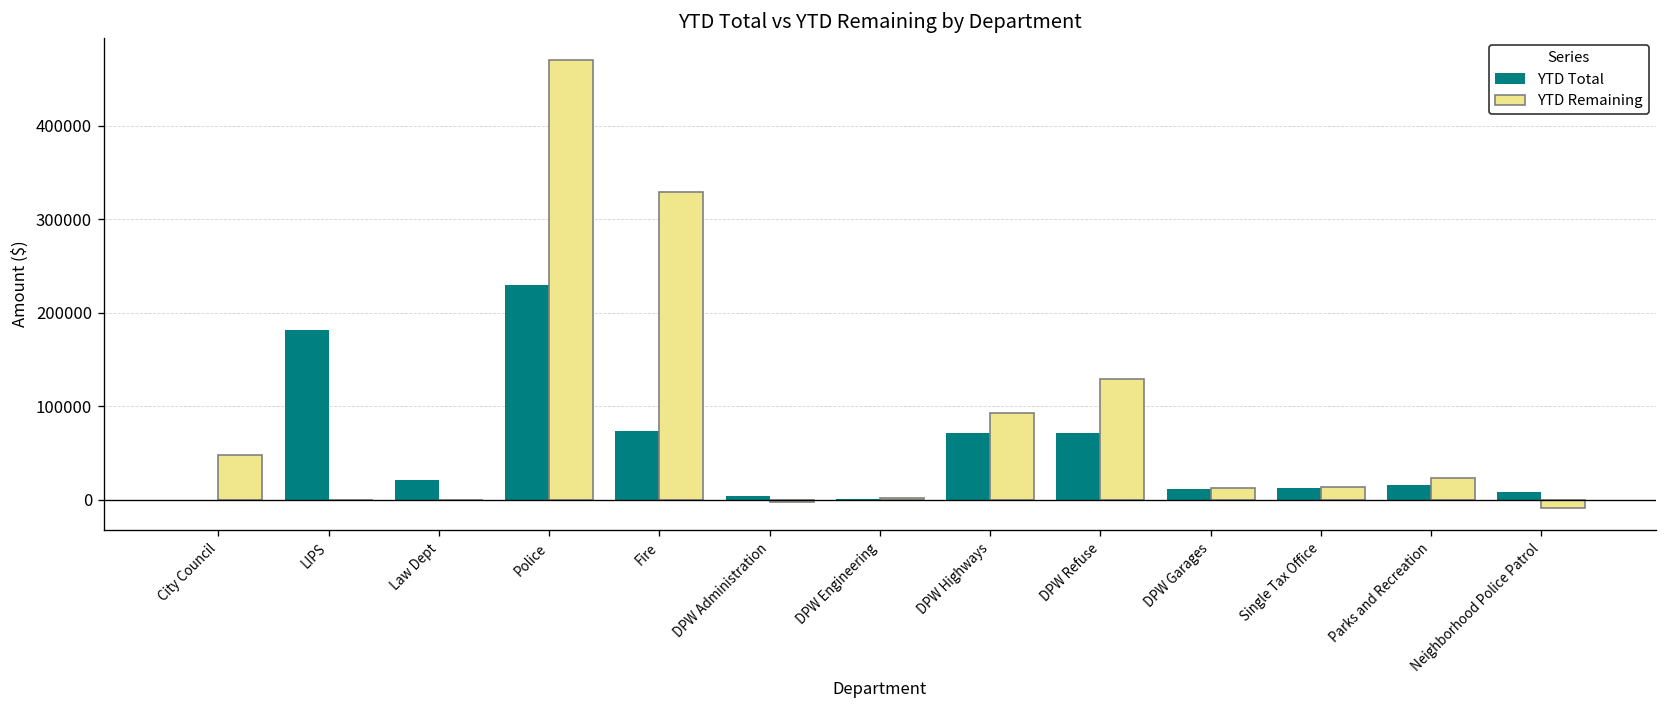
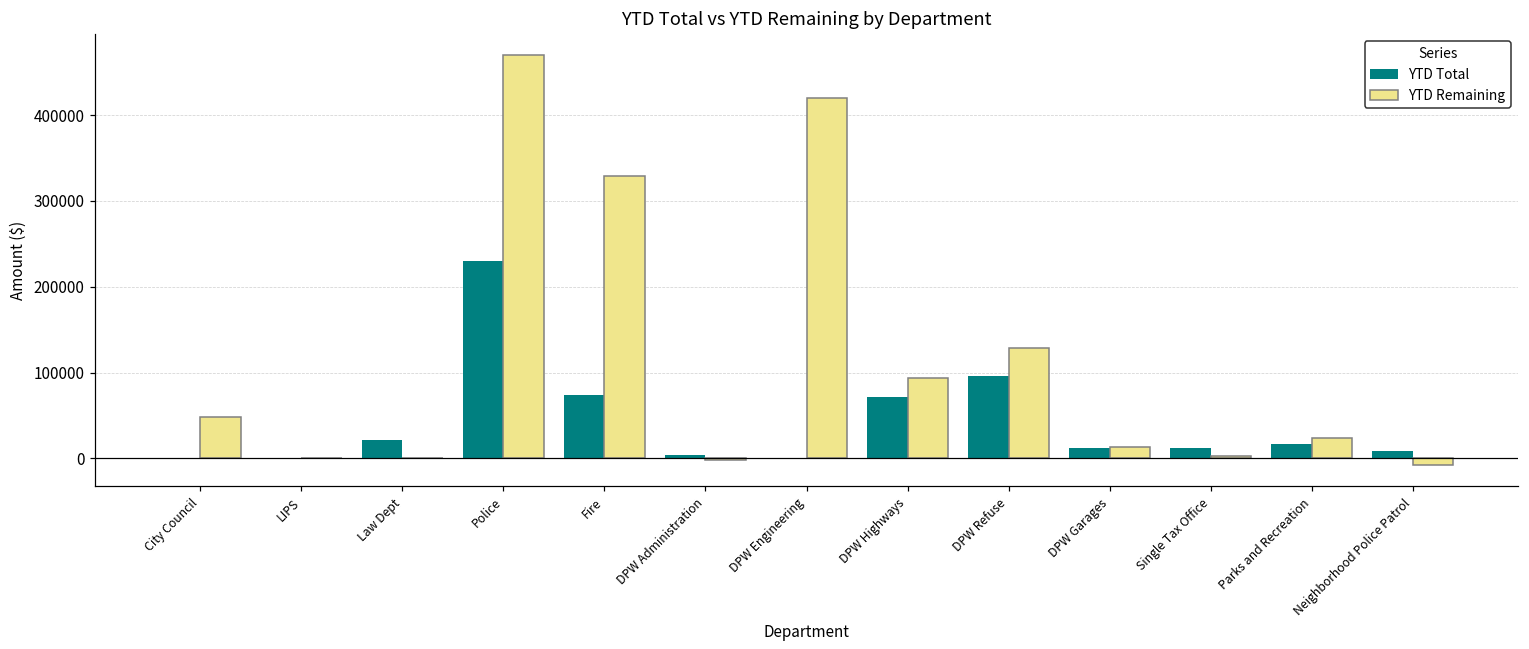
  {
    "YTD Total": {
-     "LIPS": 180000,
+     "LIPS": 0,
      "Law Dept": 20000,
      "Police": 230000,
      "Fire": 70000,
      "DPW Administration": 0,
      "DPW Highways": 70000,
-     "DPW Refuse": 70000,
+     "DPW Refuse": 100000,
      "DPW Garages": 10000,
      "Single Tax Office": 10000,
      "Parks and Recreation": 20000,
      "Neighborhood Police Patrol": 10000
    },
    "YTD Remaining": {
      "City Council": 50000,
      "Police": 470000,
      "Fire": 330000,
-     "DPW Engineering": 0,
+     "DPW Engineering": 420000,
      "DPW Highways": 90000,
      "DPW Refuse": 130000,
      "DPW Garages": 10000,
-     "Single Tax Office": 10000,
+     "Single Tax Office": 0,
      "Parks and Recreation": 20000,
      "Neighborhood Police Patrol": -10000
    }
  }
